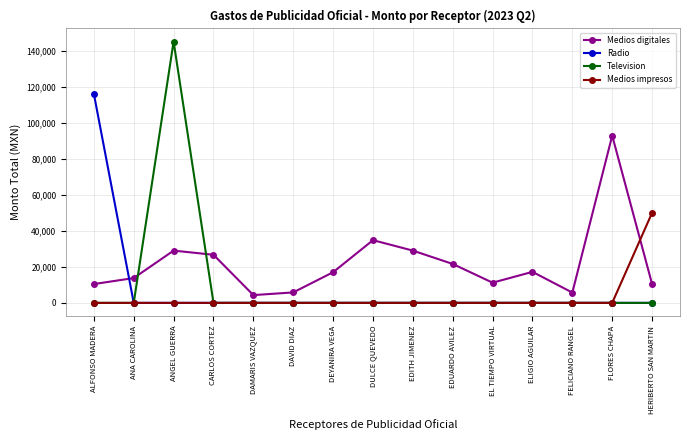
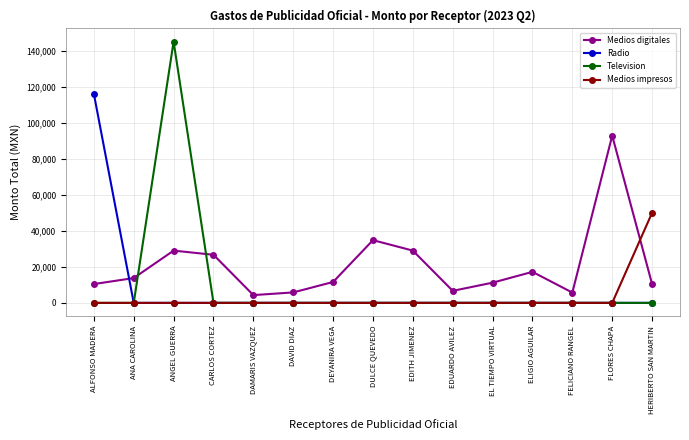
  {
    "Medios digitales": {
      "ALFONSO MADERA": "10,000",
      "ANA CAROLINA": "14,000",
      "ANGEL GUERRA": "29,000",
      "CARLOS CORTEZ": "27,000",
      "DAMARIS VAZQUEZ": "4,000",
      "DAVID DIAZ": "6,000",
-     "DEYANIRA VEGA": "17,000",
+     "DEYANIRA VEGA": "12,000",
      "DULCE QUEVEDO": "35,000",
      "EDITH JIMENEZ": "29,000",
-     "EDUARDO AVILEZ": "22,000",
+     "EDUARDO AVILEZ": "7,000",
      "EL TIEMPO VIRTUAL": "11,000",
      "ELIGIO AGUILAR": "17,000",
      "FELICIANO RANGEL": "6,000",
      "FLORES CHAPA": "93,000",
      "HERIBERTO SAN MARTIN": "10,000"
    },
    "Radio": {
      "ALFONSO MADERA": "116,000"
    },
    "Television": {
      "ANGEL GUERRA": "145,000"
    },
    "Medios impresos": {
      "HERIBERTO SAN MARTIN": "50,000"
    }
  }
